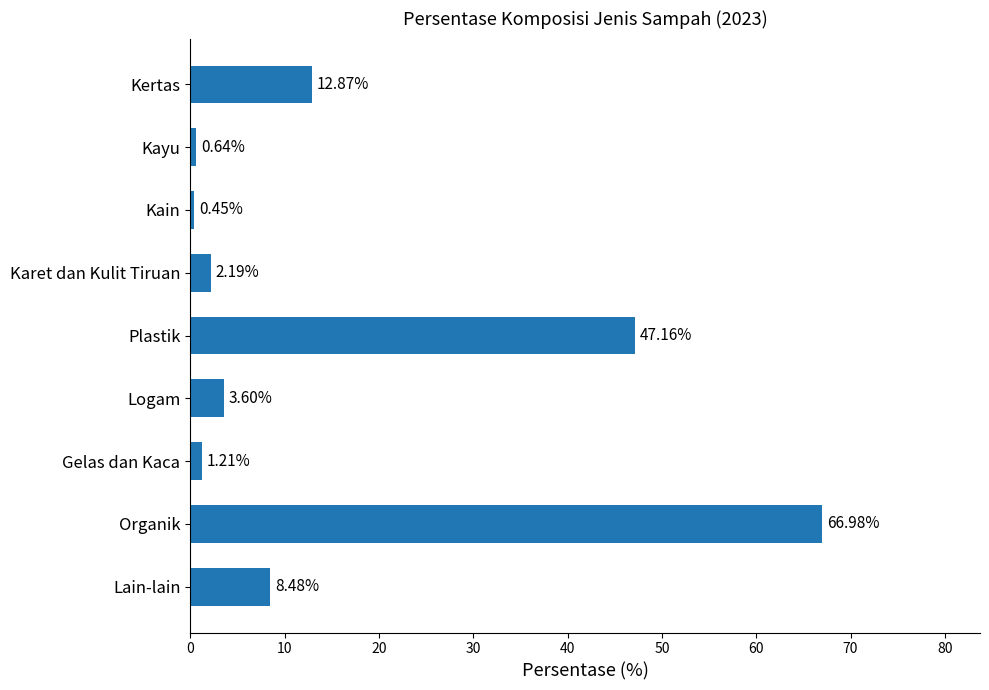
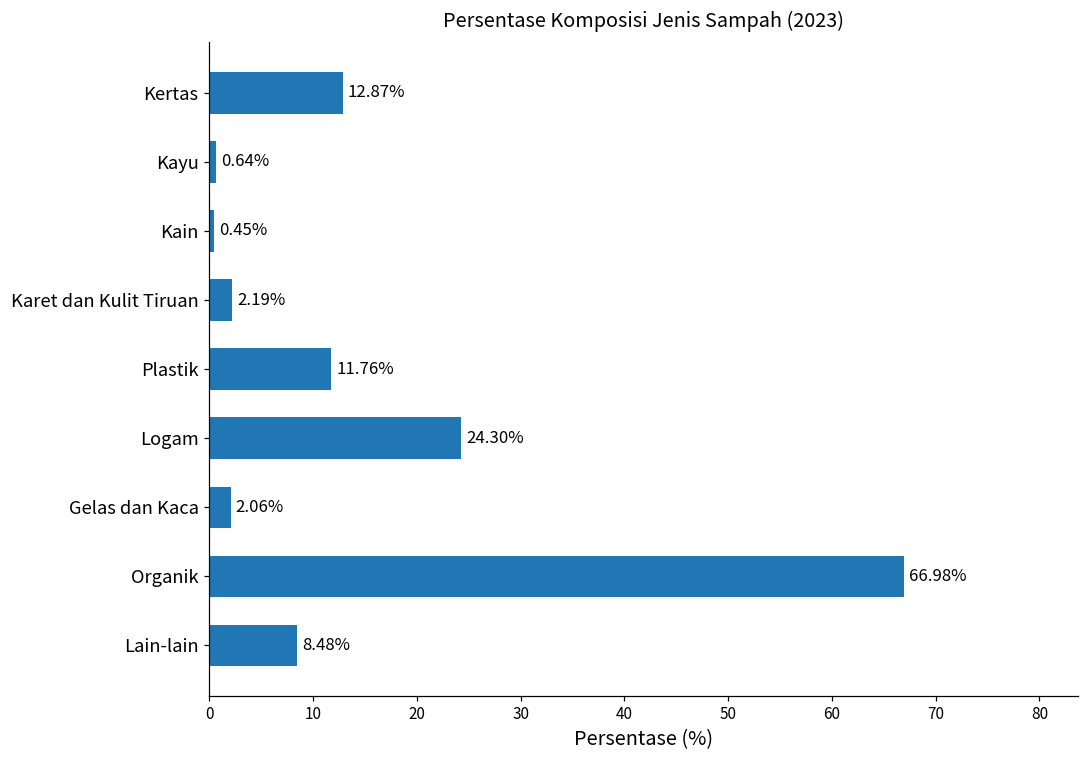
  {
    "Kertas": "12.87%",
    "Kayu": "0.64%",
    "Kain": "0.45%",
    "Karet dan Kulit Tiruan": "2.19%",
-   "Plastik": "47.16%",
-   "Logam": "3.60%",
-   "Gelas dan Kaca": "1.21%",
+   "Plastik": "11.76%",
+   "Logam": "24.30%",
+   "Gelas dan Kaca": "2.06%",
    "Organik": "66.98%",
    "Lain-lain": "8.48%"
  }
